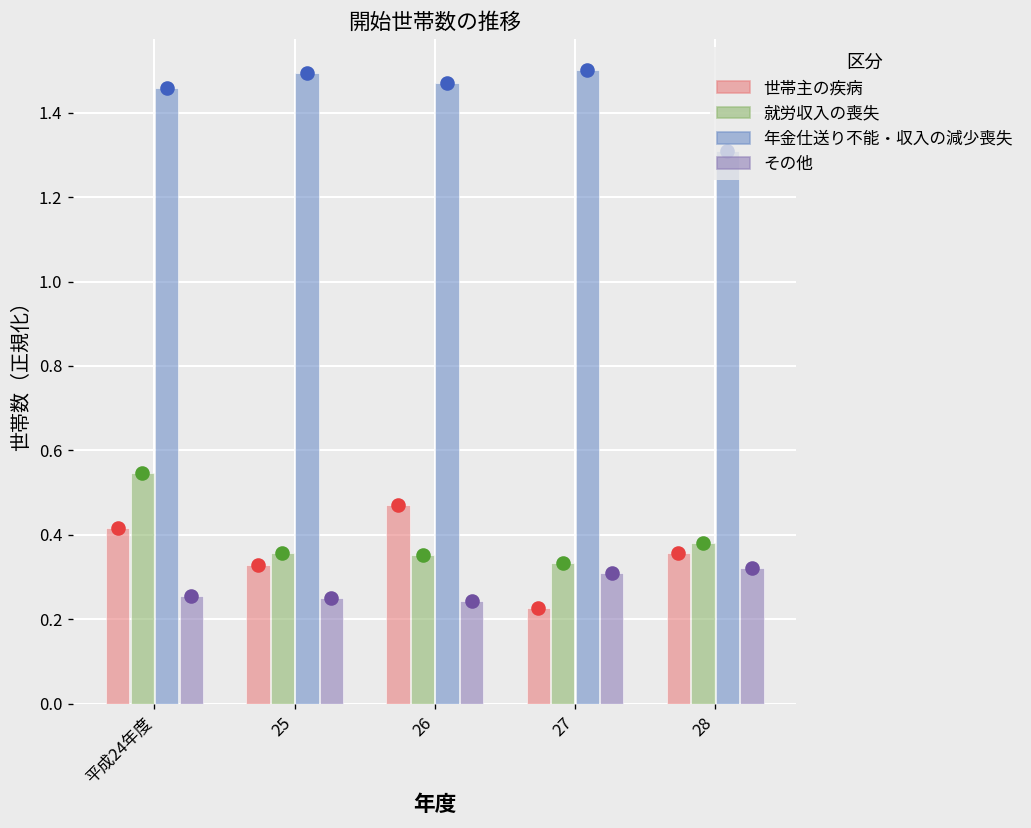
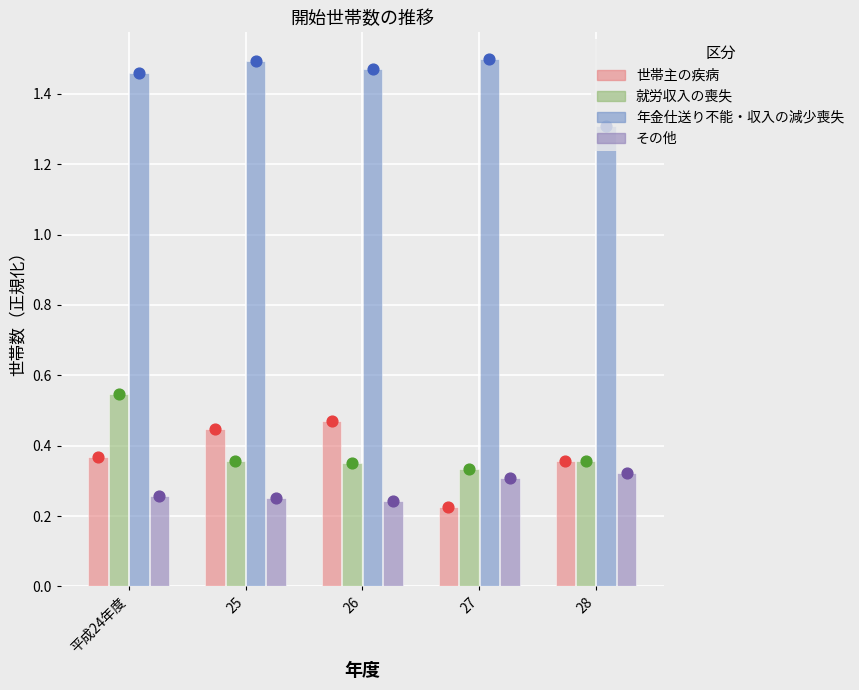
  {
    "世帯主の疾病": {
-     "平成24年度": 0.42,
-     "25": 0.33,
+     "平成24年度": 0.37,
+     "25": 0.45,
      "26": 0.47,
      "27": 0.23,
      "28": 0.36
    },
    "就労収入の喪失": {
      "平成24年度": 0.55,
      "25": 0.36,
      "26": 0.35,
      "27": 0.33,
-     "28": 0.38
+     "28": 0.36
    }
  }
